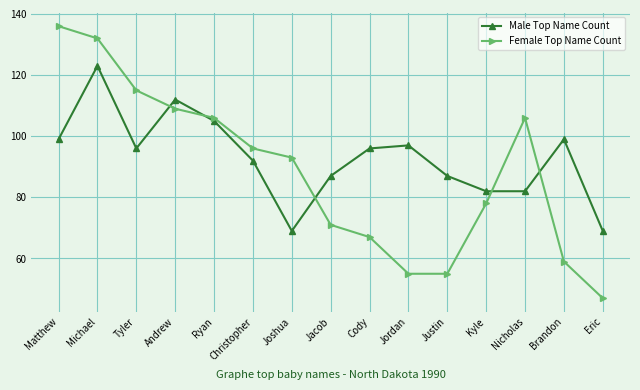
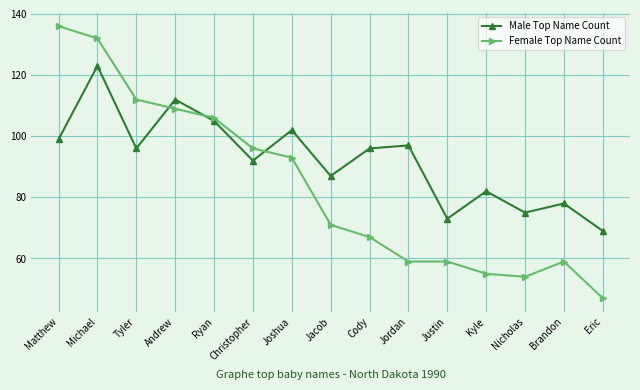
  {
    "Male Top Name Count": {
      "Matthew": 99,
      "Michael": 123,
      "Tyler": 96,
      "Andrew": 112,
      "Ryan": 105,
      "Christopher": 92,
-     "Joshua": 69,
+     "Joshua": 102,
      "Jacob": 87,
      "Cody": 96,
      "Jordan": 97,
-     "Justin": 87,
+     "Justin": 73,
      "Kyle": 82,
-     "Nicholas": 82,
-     "Brandon": 99,
+     "Nicholas": 75,
+     "Brandon": 78,
      "Eric": 69
    },
    "Female Top Name Count": {
      "Matthew": 136,
      "Michael": 132,
-     "Tyler": 115,
+     "Tyler": 112,
      "Andrew": 109,
      "Ryan": 106,
      "Christopher": 96,
      "Joshua": 93,
      "Jacob": 71,
      "Cody": 67,
-     "Jordan": 55,
-     "Justin": 55,
-     "Kyle": 78,
-     "Nicholas": 106,
+     "Jordan": 59,
+     "Justin": 59,
+     "Kyle": 55,
+     "Nicholas": 54,
      "Brandon": 59,
      "Eric": 47
    }
  }
